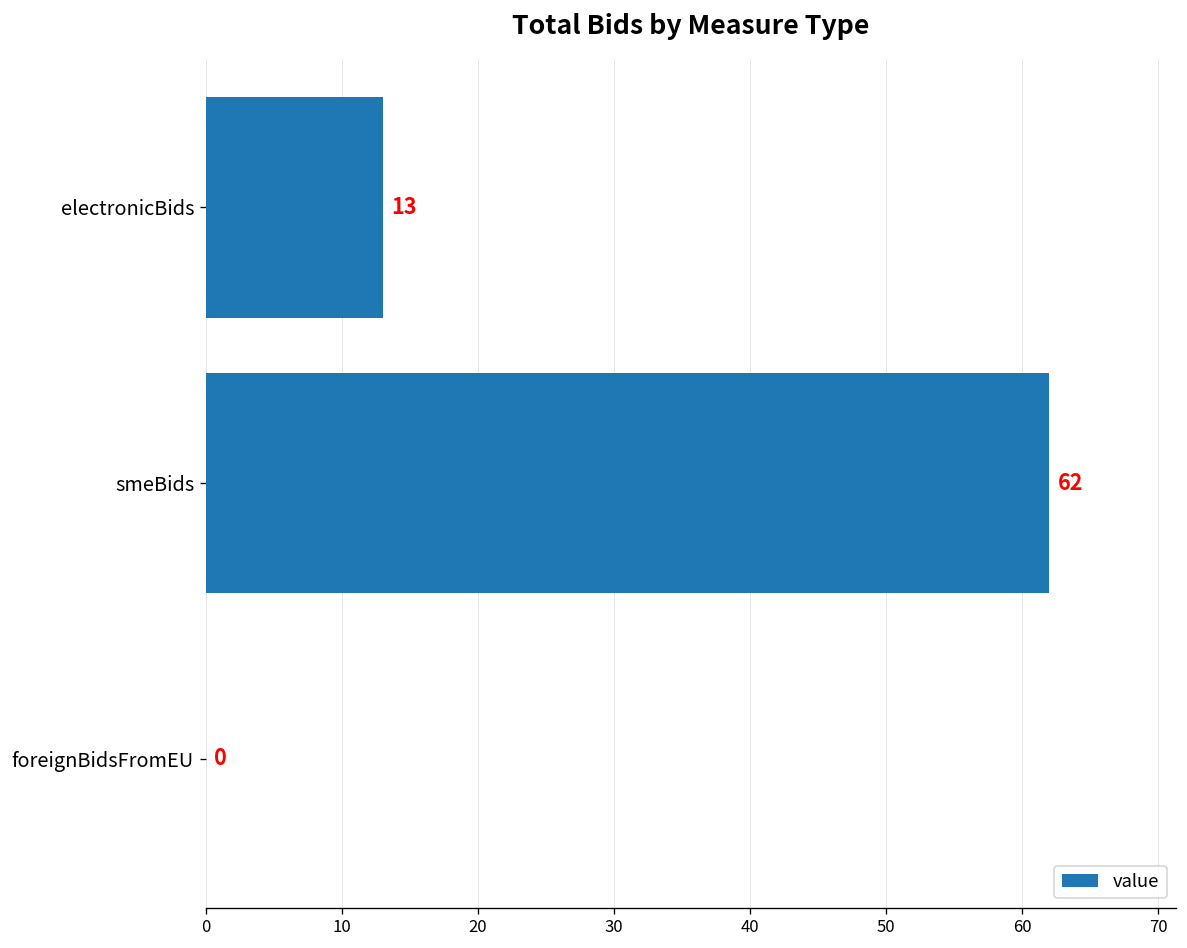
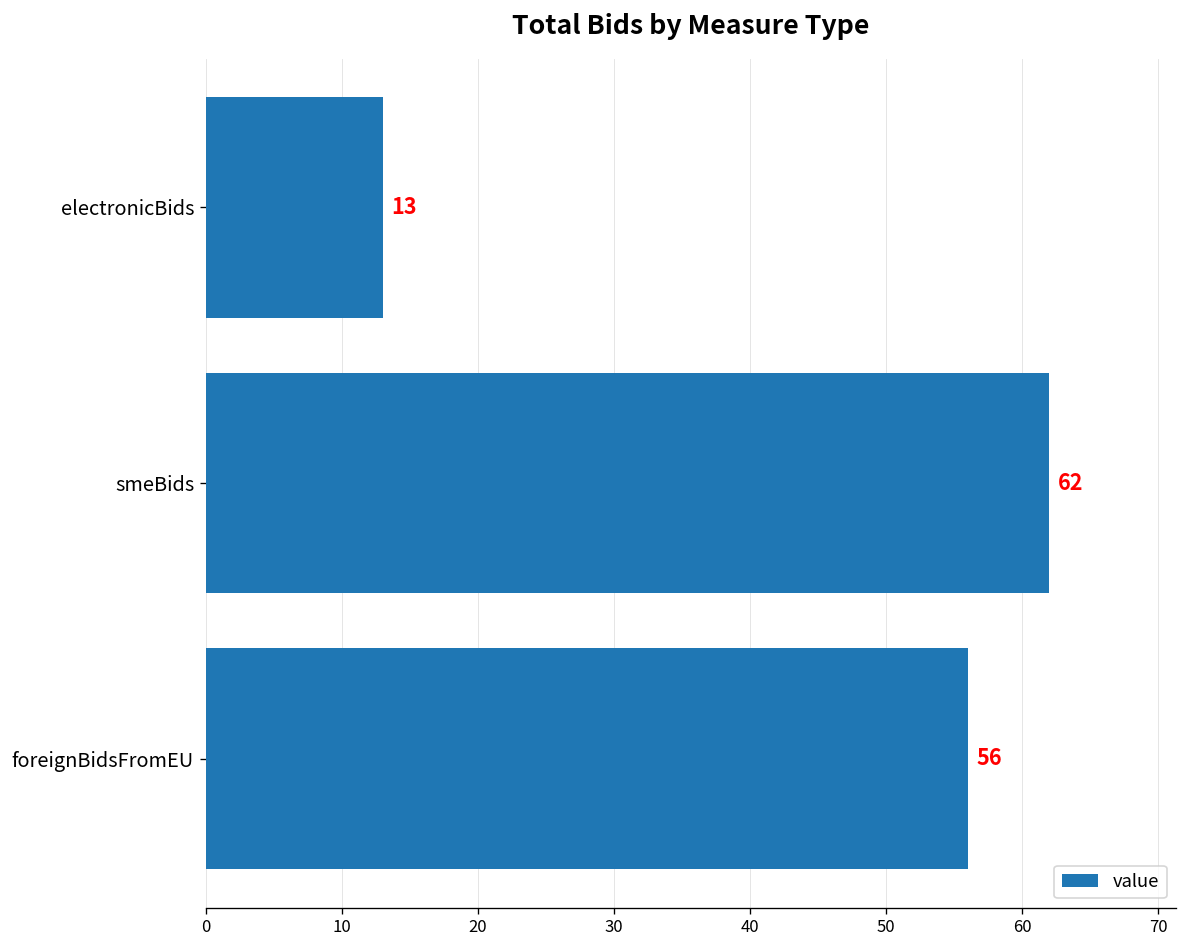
  {
    "electronicBids": 13,
    "smeBids": 62,
-   "foreignBidsFromEU": 0
+   "foreignBidsFromEU": 56
  }
